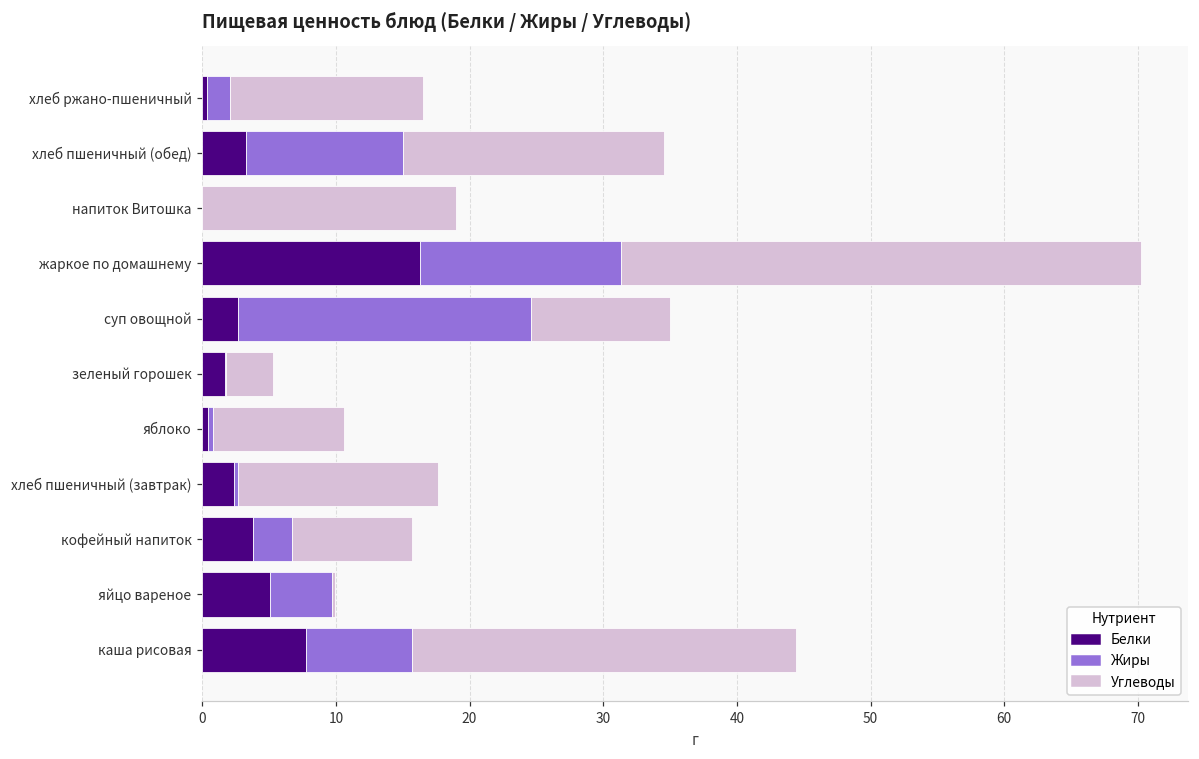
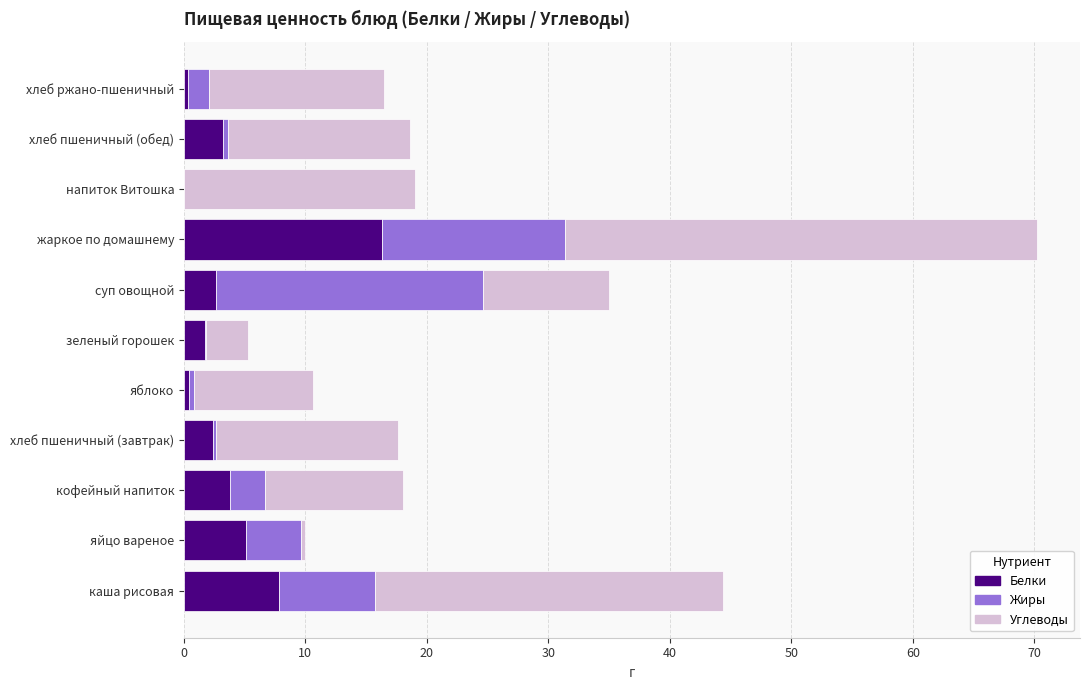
  {
    "Белки": {
      "хлеб ржано-пшеничный": 0.4,
      "хлеб пшеничный (обед)": 3.2,
      "напиток Витошка": 0.0,
      "жаркое по домашнему": 16.3,
      "суп овощной": 2.7,
      "зеленый горошек": 1.7,
      "яблоко": 0.4,
      "хлеб пшеничный (завтрак)": 2.4,
      "кофейный напиток": 3.8,
      "яйцо вареное": 5.1,
      "каша рисовая": 7.8
    },
    "Жиры": {
      "хлеб ржано-пшеничный": 1.8,
-     "хлеб пшеничный (обед)": 11.8,
+     "хлеб пшеничный (обед)": 0.4,
      "напиток Витошка": 0.0,
      "жаркое по домашнему": 15.0,
      "суп овощной": 21.9,
      "яблоко": 0.4,
      "хлеб пшеничный (завтрак)": 0.3,
      "кофейный напиток": 2.9,
      "яйцо вареное": 4.6,
      "каша рисовая": 7.9
    },
    "Углеводы": {
      "хлеб ржано-пшеничный": 14.4,
-     "хлеб пшеничный (обед)": 19.5,
+     "хлеб пшеничный (обед)": 15.0,
      "напиток Витошка": 19.0,
      "жаркое по домашнему": 38.9,
      "суп овощной": 10.4,
      "зеленый горошек": 3.5,
      "яблоко": 9.8,
      "хлеб пшеничный (завтрак)": 15.0,
-     "кофейный напиток": 9.0,
+     "кофейный напиток": 11.3,
      "яйцо вареное": 0.3,
      "каша рисовая": 28.7
    }
  }
